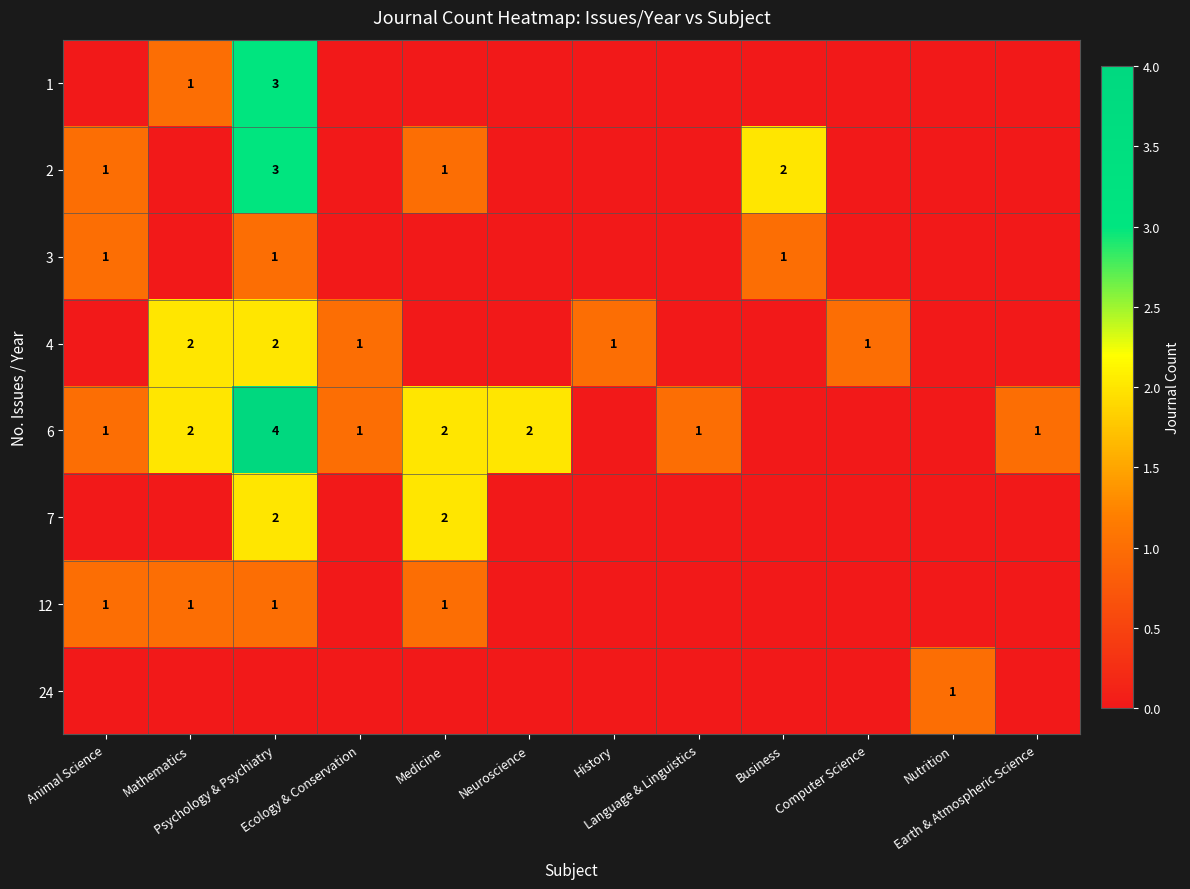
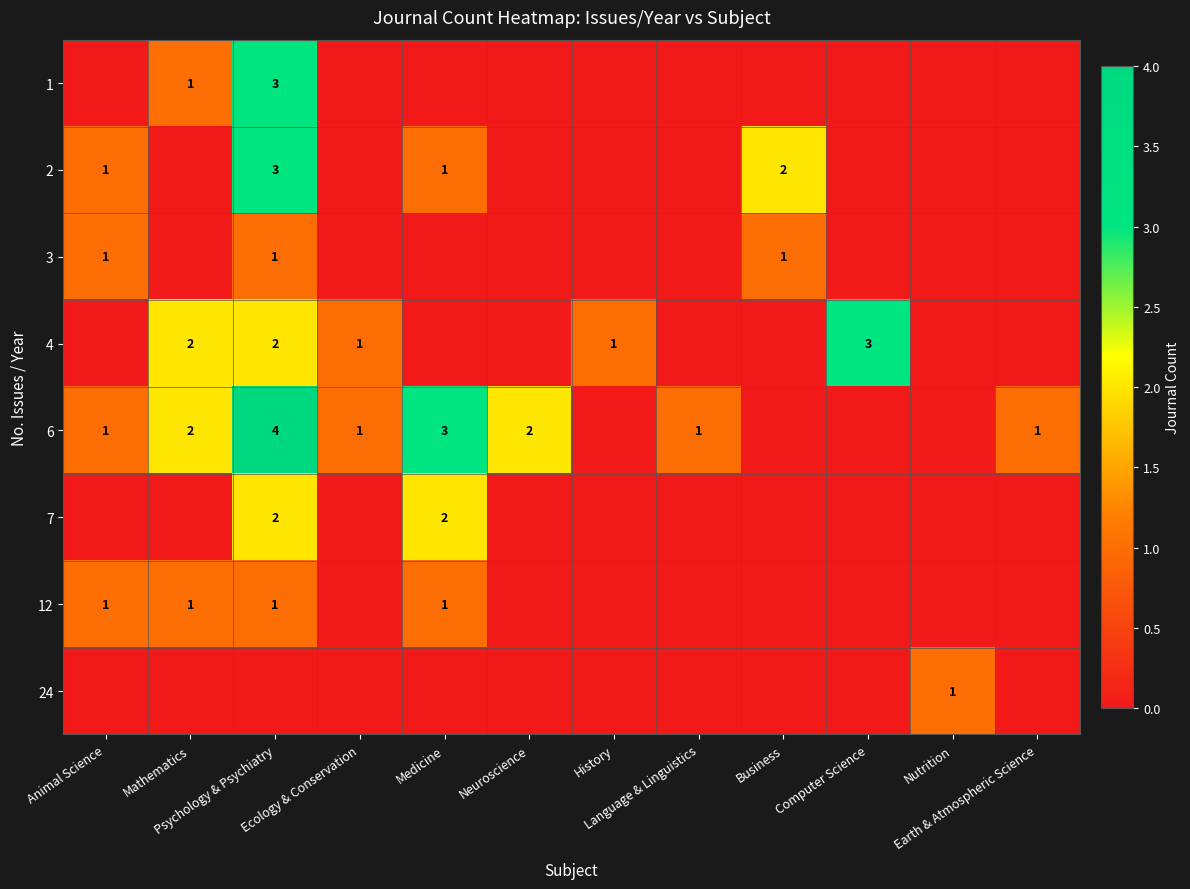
  {
    "1": {
      "Mathematics": 1,
      "Psychology & Psychiatry": 3
    },
    "2": {
      "Animal Science": 1,
      "Psychology & Psychiatry": 3,
      "Medicine": 1,
      "Business": 2
    },
    "3": {
      "Animal Science": 1,
      "Psychology & Psychiatry": 1,
      "Business": 1
    },
    "4": {
      "Mathematics": 2,
      "Psychology & Psychiatry": 2,
      "Ecology & Conservation": 1,
      "History": 1,
-     "Computer Science": 1
+     "Computer Science": 3
    },
    "6": {
      "Animal Science": 1,
      "Mathematics": 2,
      "Psychology & Psychiatry": 4,
      "Ecology & Conservation": 1,
-     "Medicine": 2,
+     "Medicine": 3,
      "Neuroscience": 2,
      "Language & Linguistics": 1,
      "Earth & Atmospheric Science": 1
    },
    "7": {
      "Psychology & Psychiatry": 2,
      "Medicine": 2
    },
    "12": {
      "Animal Science": 1,
      "Mathematics": 1,
      "Psychology & Psychiatry": 1,
      "Medicine": 1
    },
    "24": {
      "Nutrition": 1
    }
  }
